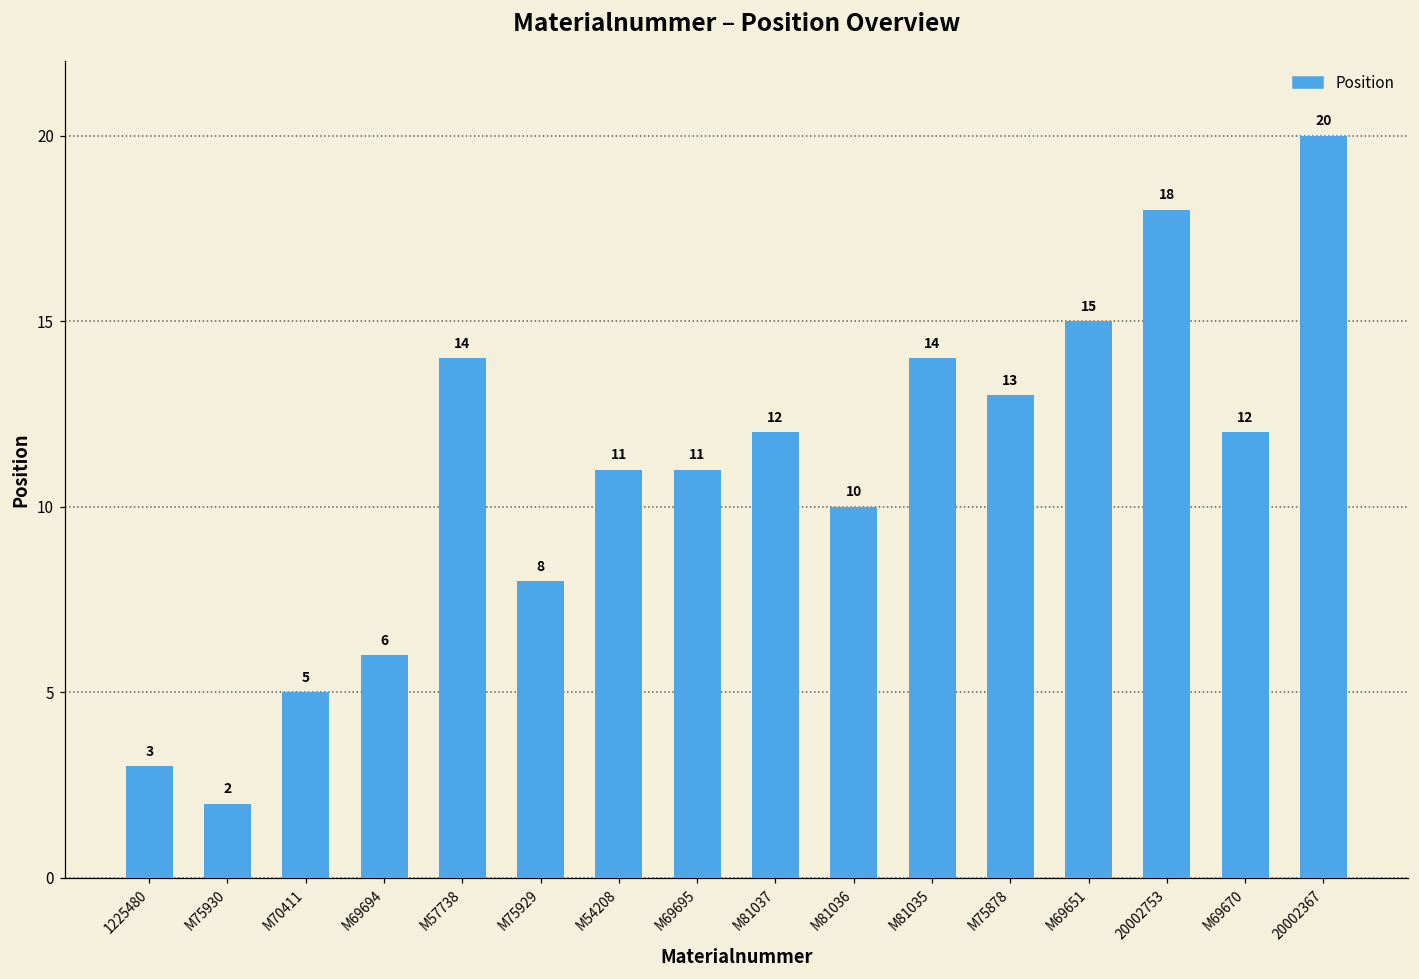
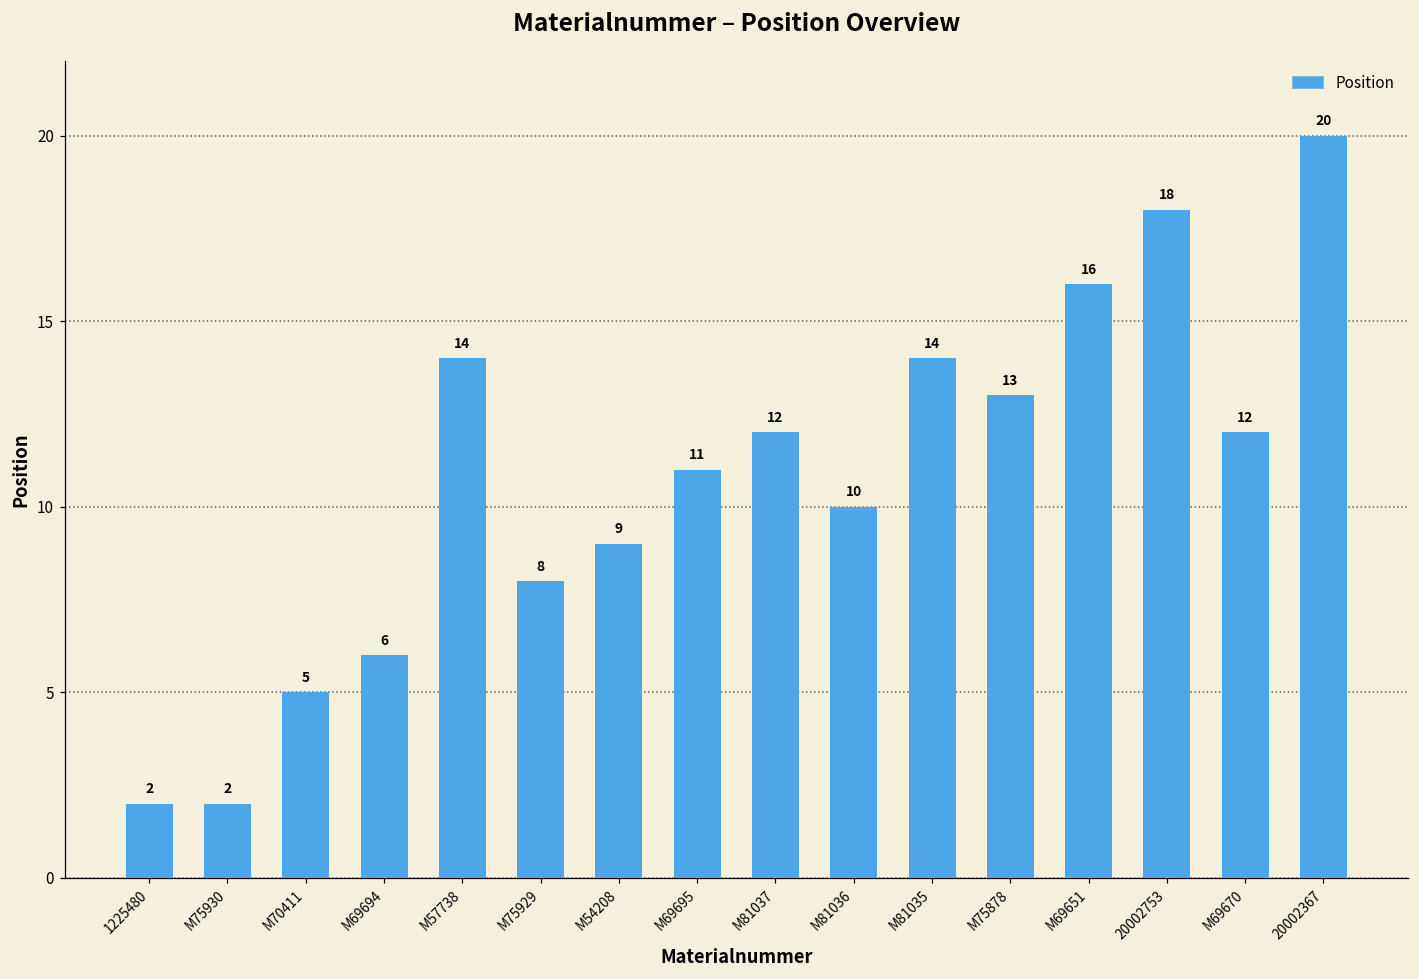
  {
-   "1225480": 3,
+   "1225480": 2,
    "M75930": 2,
    "M70411": 5,
    "M69694": 6,
    "M57738": 14,
    "M75929": 8,
-   "M54208": 11,
+   "M54208": 9,
    "M69695": 11,
    "M81037": 12,
    "M81036": 10,
    "M81035": 14,
    "M75878": 13,
-   "M69651": 15,
+   "M69651": 16,
    "20002753": 18,
    "M69670": 12,
    "20002367": 20
  }
